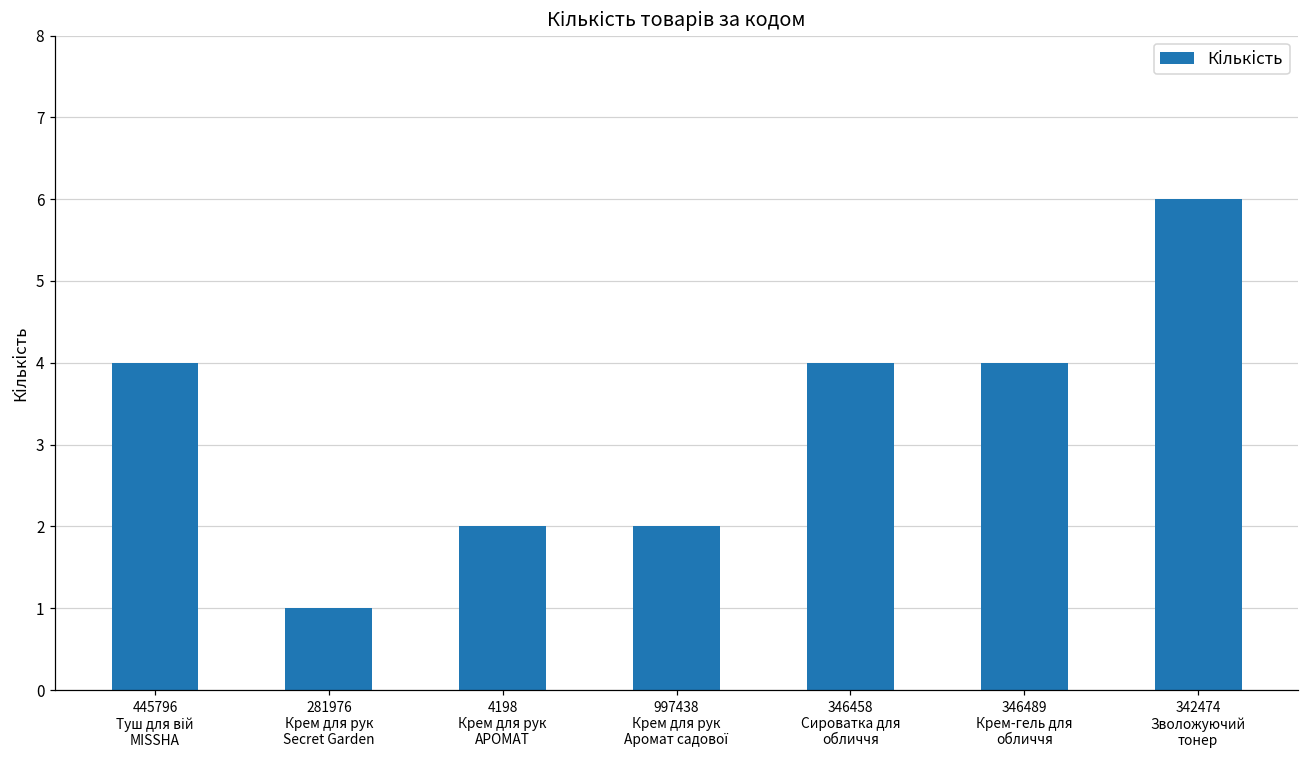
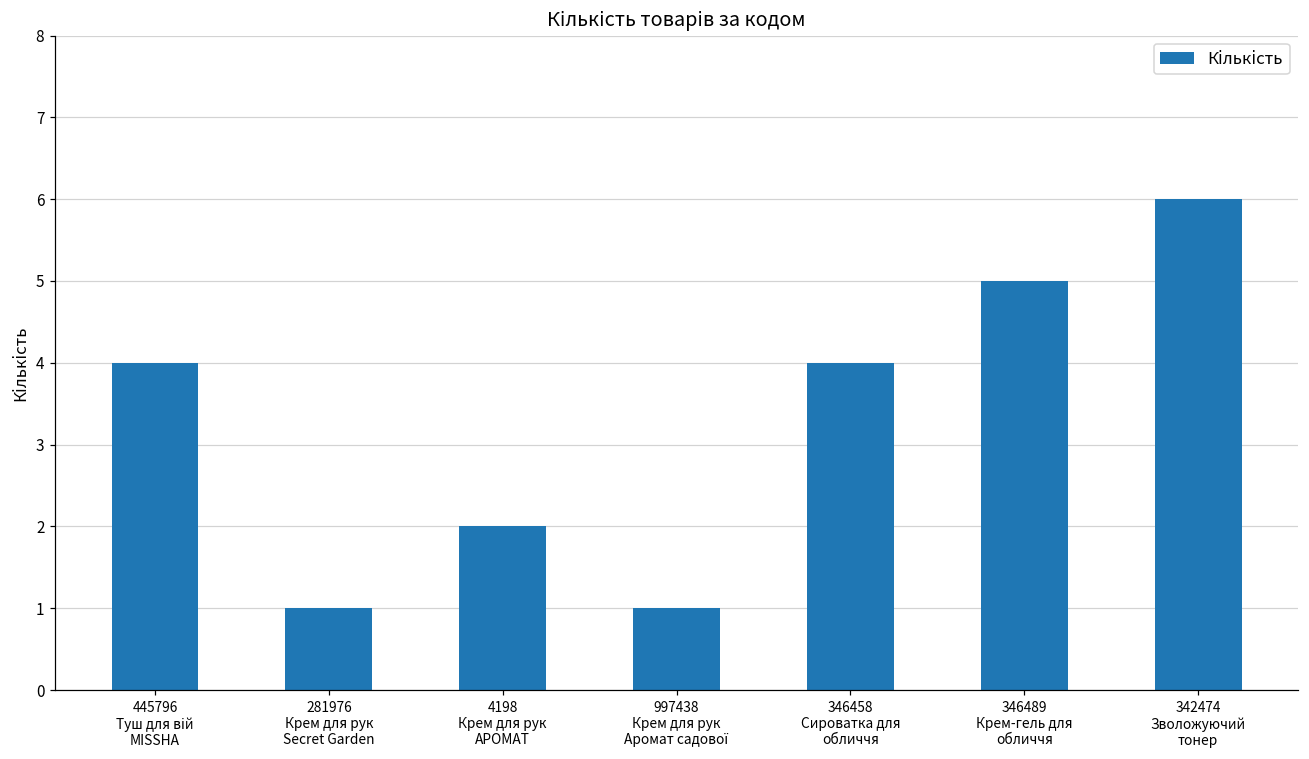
  {
    "445796 Туш для вій MISSHA": 4,
    "281976 Крем для рук Secret Garden": 1,
    "4198 Крем для рук АРОМАТ": 2,
-   "997438 Крем для рук Аромат садової": 2,
+   "997438 Крем для рук Аромат садової": 1,
    "346458 Сироватка для обличчя": 4,
-   "346489 Крем-гель для обличчя": 4,
+   "346489 Крем-гель для обличчя": 5,
    "342474 Зволожуючий тонер": 6
  }
